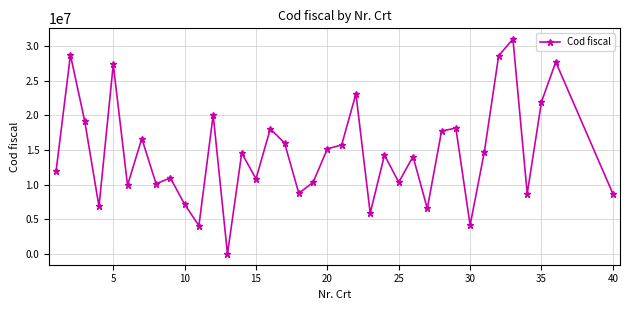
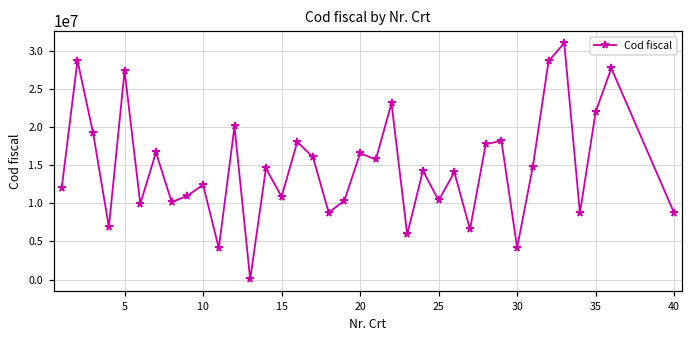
  {
    "5": 27000000,
-   "10": 7000000,
+   "10": 12000000,
    "15": 11000000,
-   "20": 15000000,
+   "20": 17000000,
    "25": 10000000,
    "30": 4000000,
    "35": 22000000,
    "40": 9000000
  }
